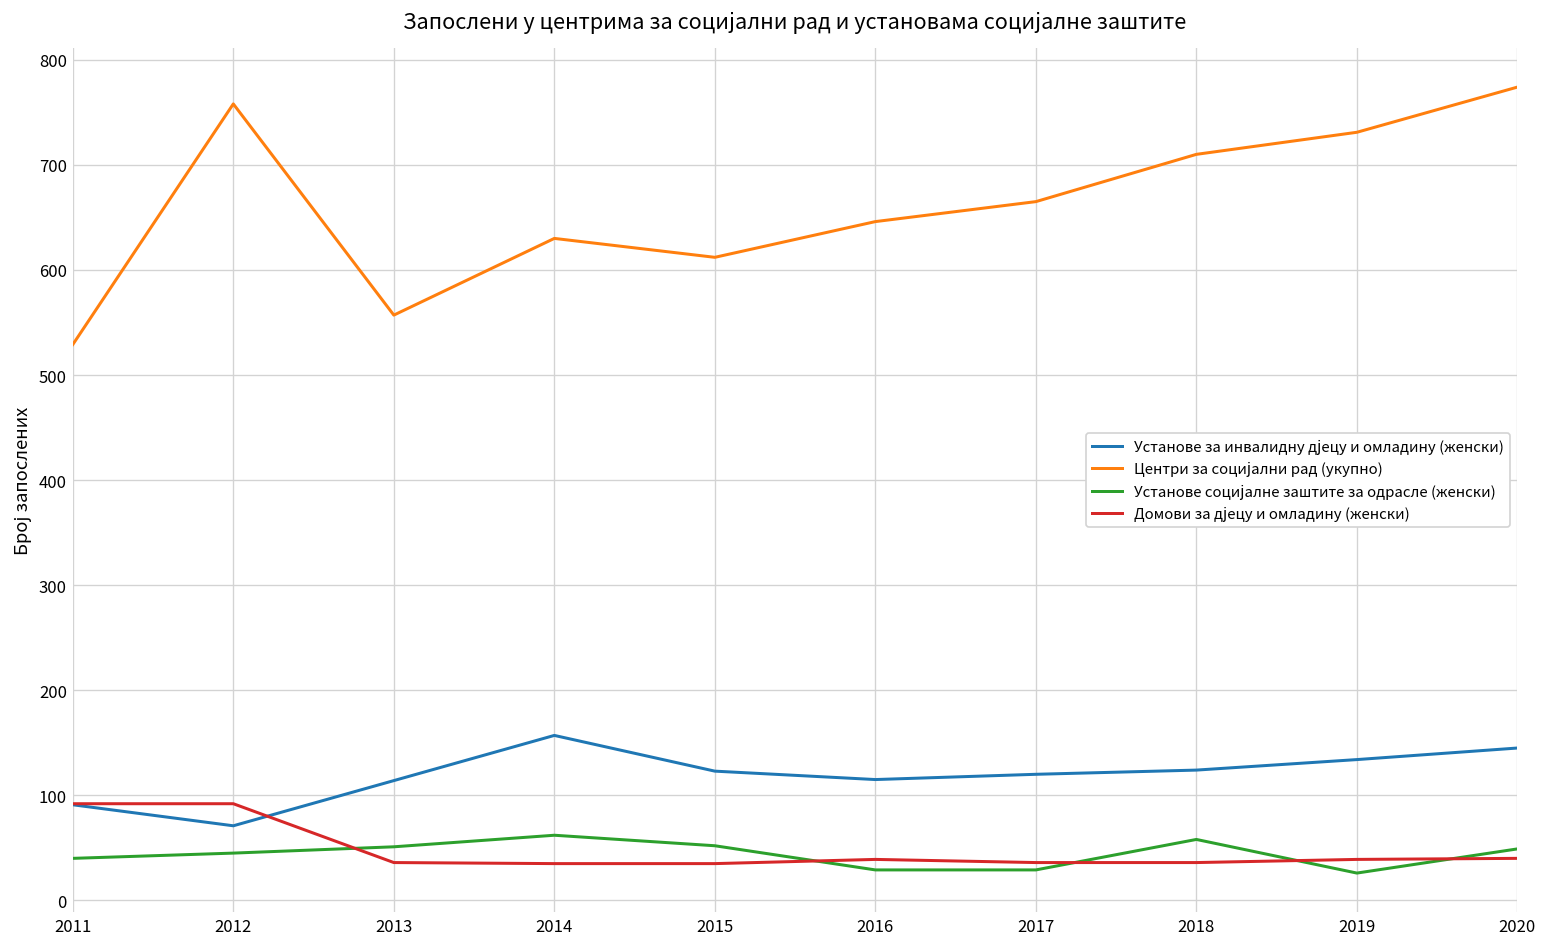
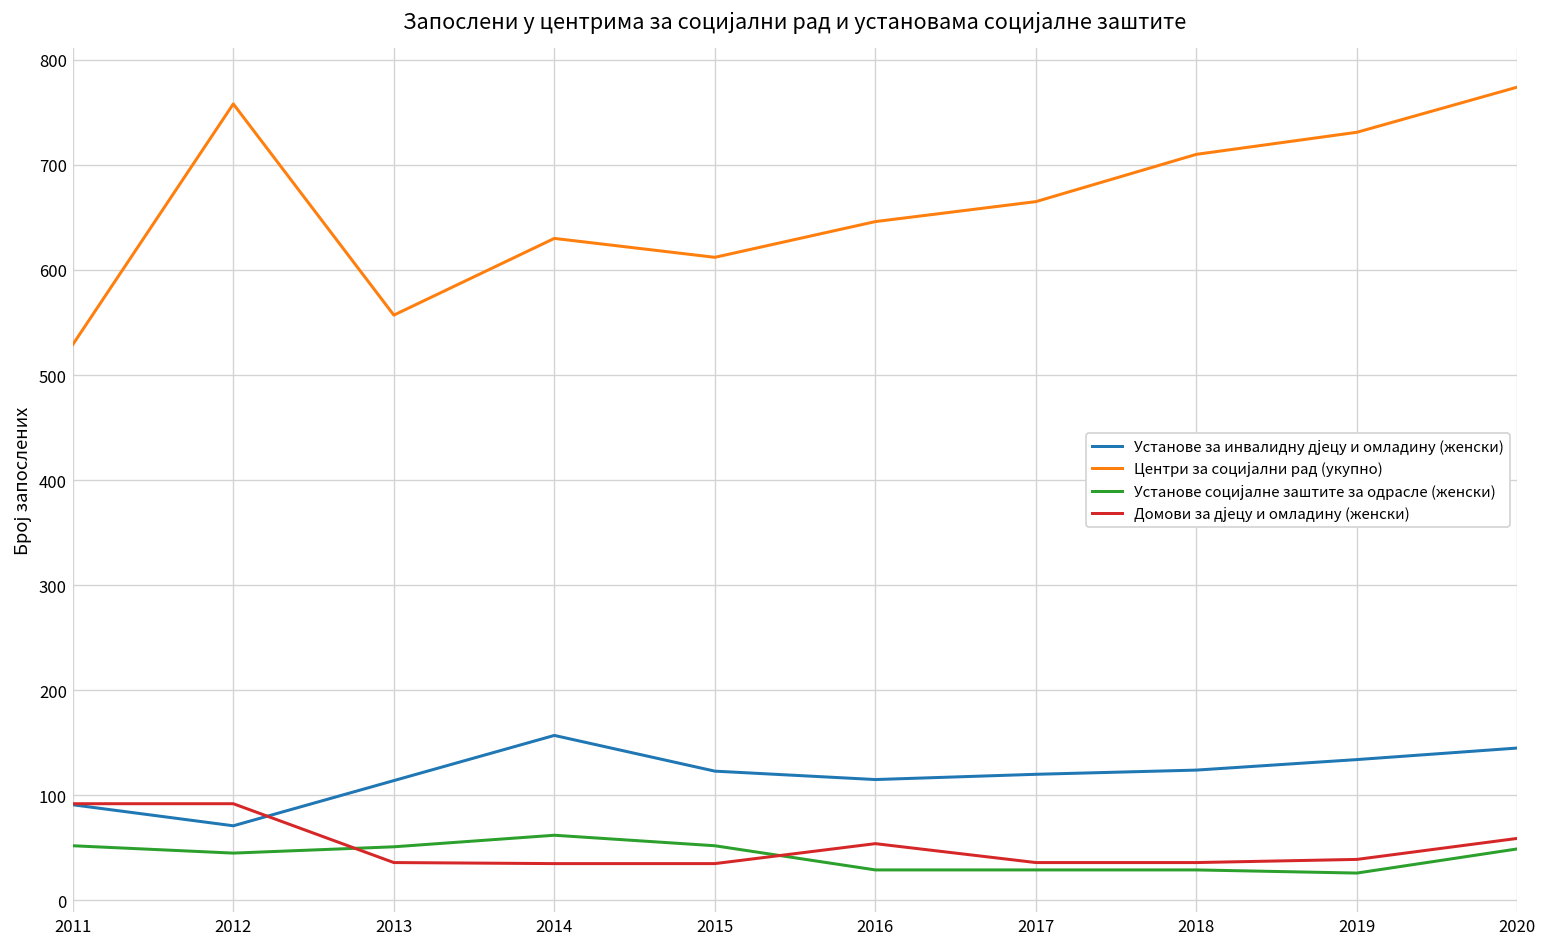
  {
    "Установе за инвалидну дјецу и омладину (женски)": {
      "2012": 70,
      "2013": 110,
      "2014": 160,
      "2015": 120,
      "2016": 120,
      "2017": 120,
      "2018": 120,
      "2019": 130,
      "2020": 150
    },
    "Центри за социјални рад (укупно)": {
      "2011": 530,
      "2012": 760,
      "2013": 560,
      "2014": 630,
      "2015": 610,
      "2016": 650,
      "2017": 670,
      "2018": 710,
      "2019": 730,
      "2020": 770
    },
    "Установе социјалне заштите за одрасле (женски)": {
-     "2011": 40,
+     "2011": 50,
      "2012": 50,
      "2013": 50,
      "2014": 60,
      "2015": 50,
      "2016": 30,
      "2017": 30,
-     "2018": 60,
+     "2018": 30,
      "2019": 30,
      "2020": 50
    },
    "Домови за дјецу и омладину (женски)": {
      "2012": 90,
      "2013": 40,
      "2014": 40,
      "2015": 40,
-     "2016": 40,
+     "2016": 50,
      "2017": 40,
      "2018": 40,
      "2019": 40,
-     "2020": 40
+     "2020": 60
    }
  }
